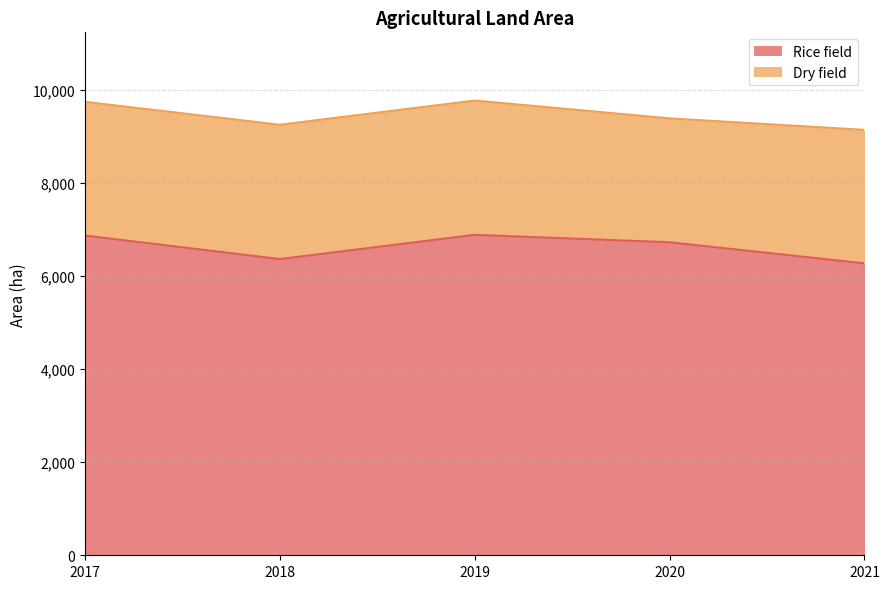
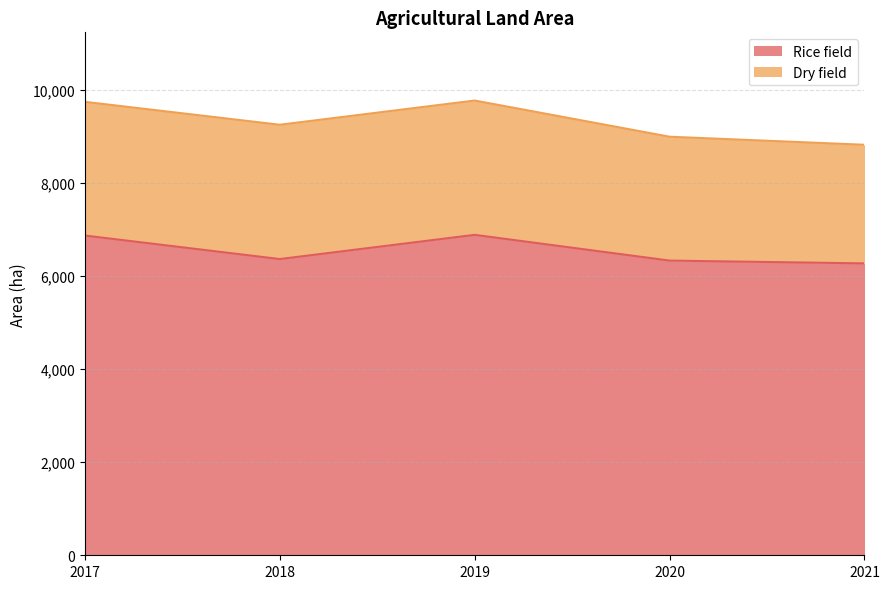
  {
    "Rice field": {
      "2017": "6,900",
      "2018": "6,400",
      "2019": "6,900",
-     "2020": "6,700",
+     "2020": "6,300",
      "2021": "6,300"
    },
    "Dry field": {
      "2017": "2,900",
      "2018": "2,900",
      "2019": "2,900",
      "2020": "2,700",
-     "2021": "2,900"
+     "2021": "2,500"
    }
  }
